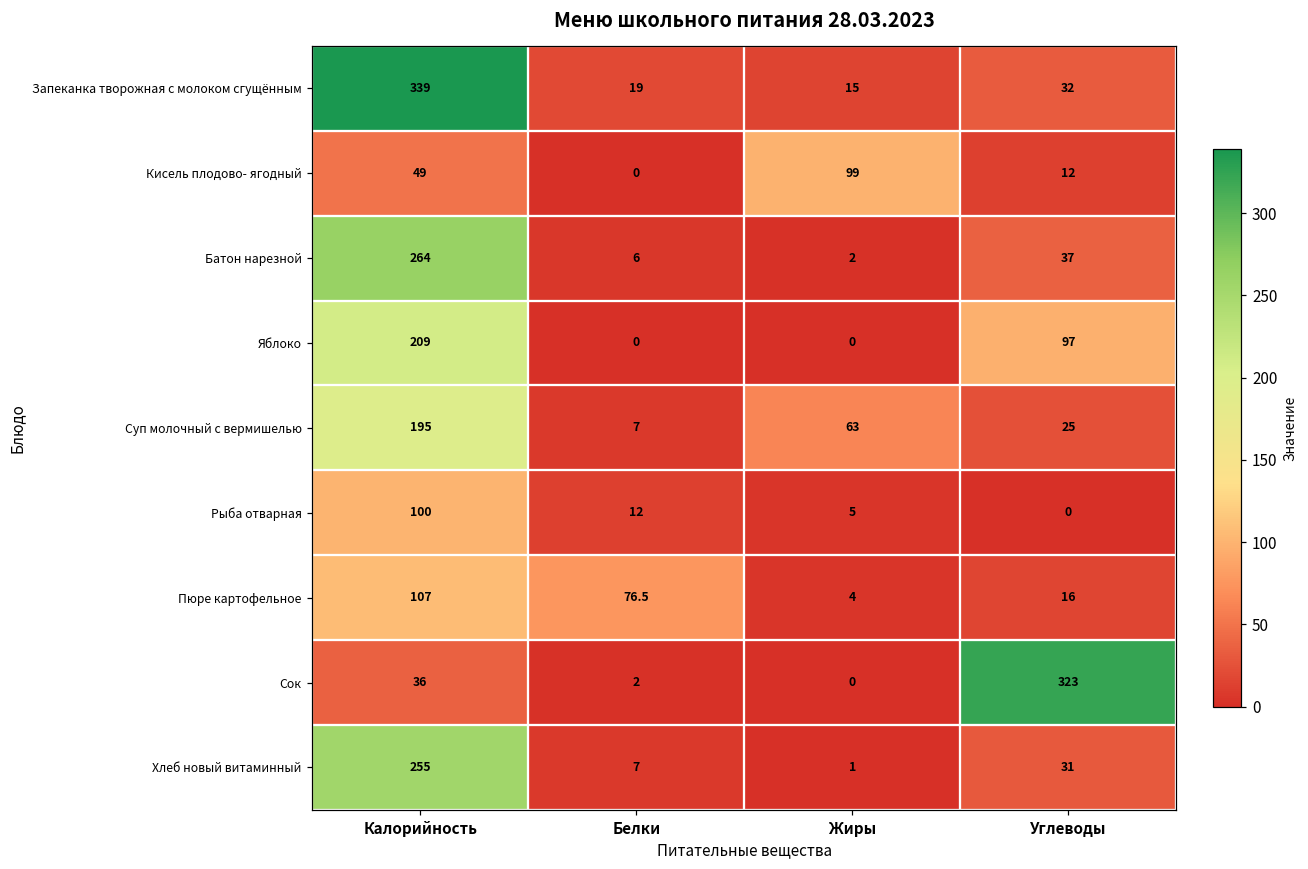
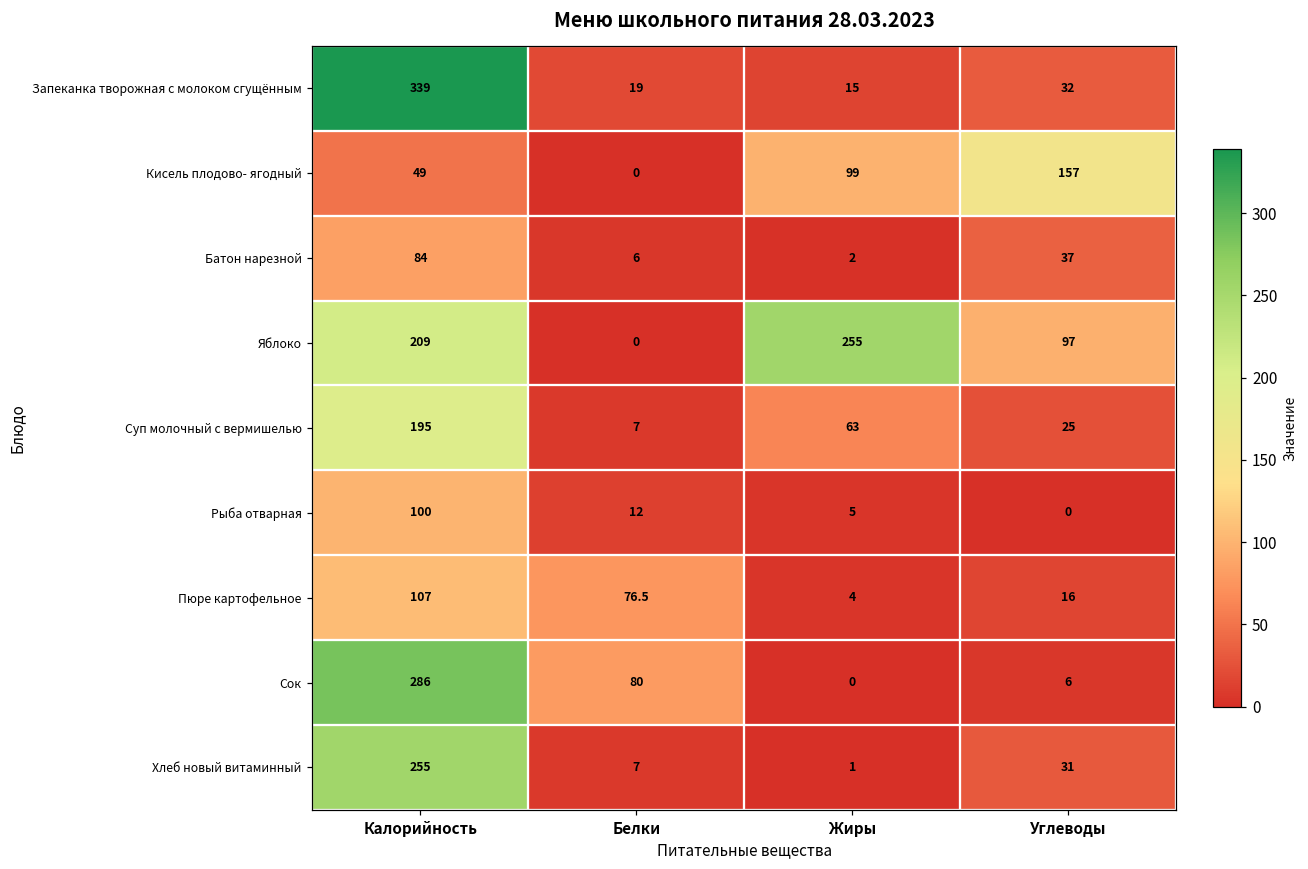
  {
    "Запеканка творожная с молоком сгущённым": {
      "Калорийность": 339,
      "Белки": 19,
      "Жиры": 15,
      "Углеводы": 32
    },
    "Кисель плодово- ягодный": {
      "Калорийность": 49,
      "Белки": 0,
      "Жиры": 99,
-     "Углеводы": 12
+     "Углеводы": 157
    },
    "Батон нарезной": {
-     "Калорийность": 264,
+     "Калорийность": 84,
      "Белки": 6,
      "Жиры": 2,
      "Углеводы": 37
    },
    "Яблоко": {
      "Калорийность": 209,
      "Белки": 0,
-     "Жиры": 0,
+     "Жиры": 255,
      "Углеводы": 97
    },
    "Суп молочный с вермишелью": {
      "Калорийность": 195,
      "Белки": 7,
      "Жиры": 63,
      "Углеводы": 25
    },
    "Рыба отварная": {
      "Калорийность": 100,
      "Белки": 12,
      "Жиры": 5,
      "Углеводы": 0
    },
    "Пюре картофельное": {
      "Калорийность": 107,
      "Белки": 76.5,
      "Жиры": 4,
      "Углеводы": 16
    },
    "Сок": {
-     "Калорийность": 36,
-     "Белки": 2,
+     "Калорийность": 286,
+     "Белки": 80,
      "Жиры": 0,
-     "Углеводы": 323
+     "Углеводы": 6
    },
    "Хлеб новый витаминный": {
      "Калорийность": 255,
      "Белки": 7,
      "Жиры": 1,
      "Углеводы": 31
    }
  }
